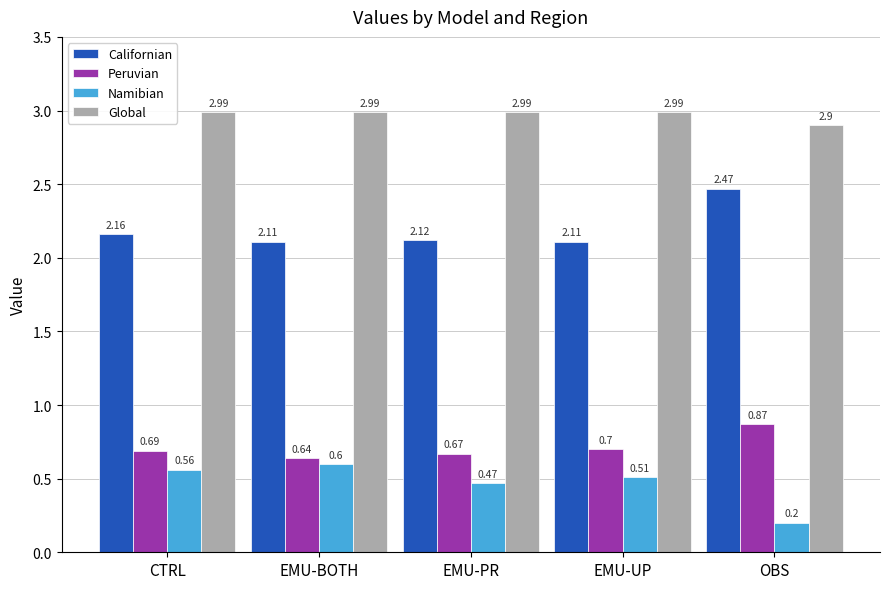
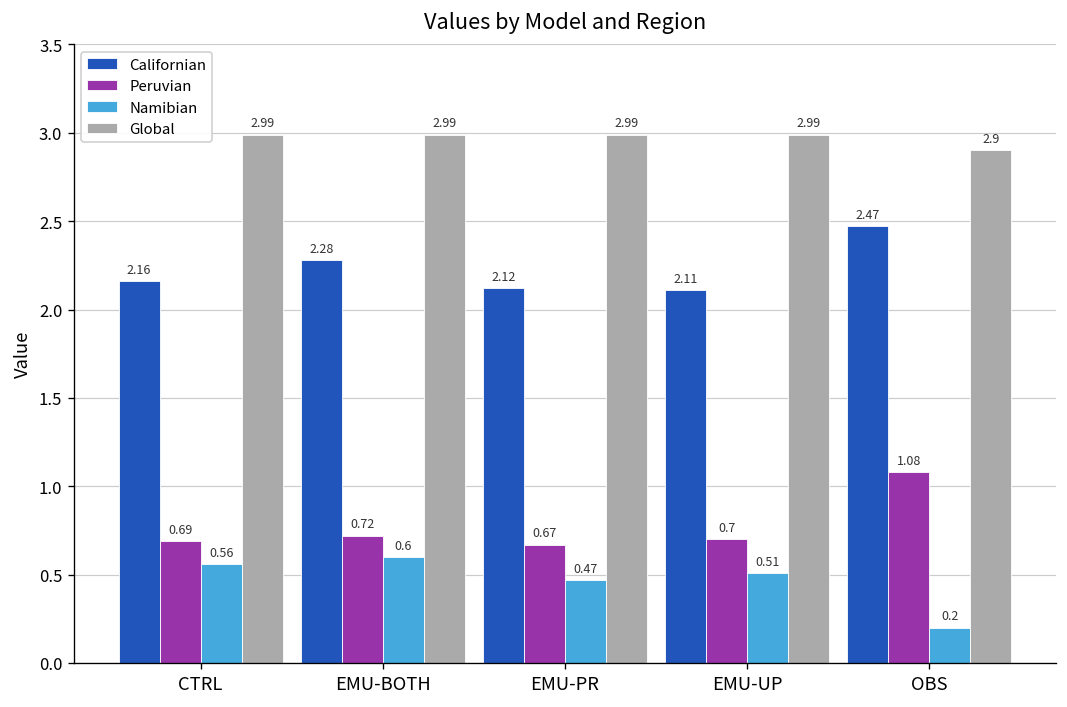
  {
    "Californian": {
      "CTRL": 2.16,
-     "EMU-BOTH": 2.11,
+     "EMU-BOTH": 2.28,
      "EMU-PR": 2.12,
      "EMU-UP": 2.11,
      "OBS": 2.47
    },
    "Peruvian": {
      "CTRL": 0.69,
-     "EMU-BOTH": 0.64,
+     "EMU-BOTH": 0.72,
      "EMU-PR": 0.67,
      "EMU-UP": 0.7,
-     "OBS": 0.87
+     "OBS": 1.08
    },
    "Namibian": {
      "CTRL": 0.56,
      "EMU-BOTH": 0.6,
      "EMU-PR": 0.47,
      "EMU-UP": 0.51,
      "OBS": 0.2
    },
    "Global": {
      "CTRL": 2.99,
      "EMU-BOTH": 2.99,
      "EMU-PR": 2.99,
      "EMU-UP": 2.99,
      "OBS": 2.9
    }
  }
